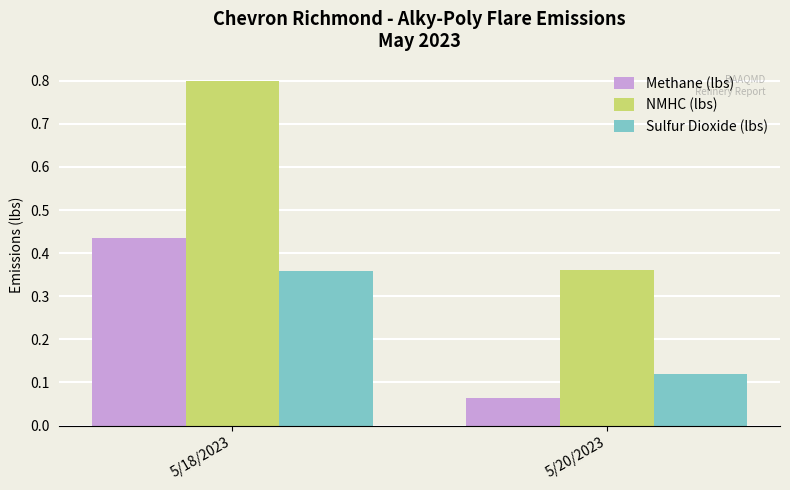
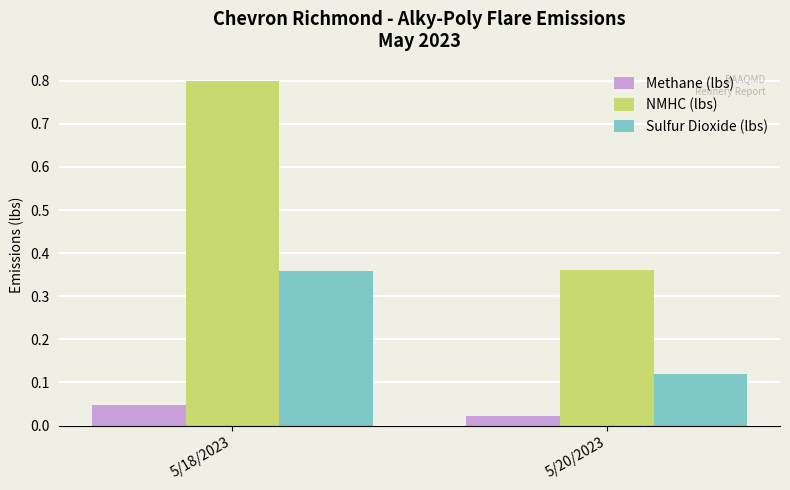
  {
    "Methane (lbs)": {
-     "5/18/2023": 0.44,
-     "5/20/2023": 0.06
+     "5/18/2023": 0.05,
+     "5/20/2023": 0.02
    },
    "NMHC (lbs)": {
      "5/18/2023": 0.80,
      "5/20/2023": 0.36
    },
    "Sulfur Dioxide (lbs)": {
      "5/18/2023": 0.36,
      "5/20/2023": 0.12
    }
  }
